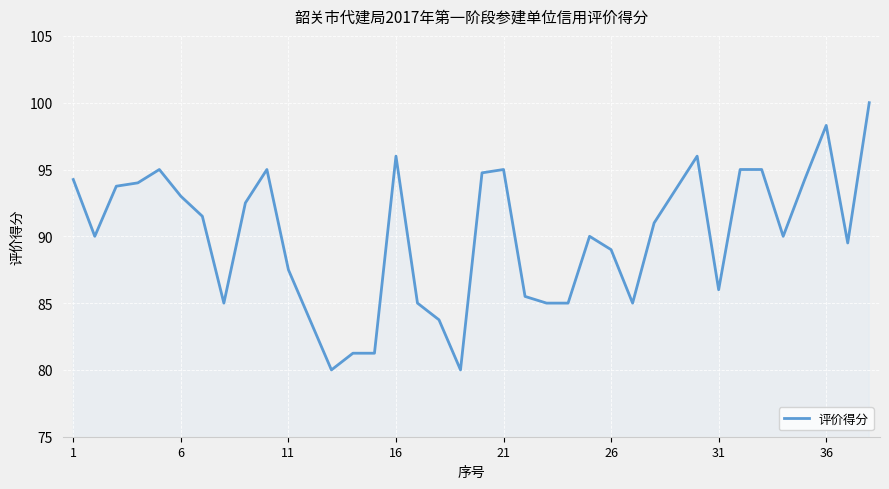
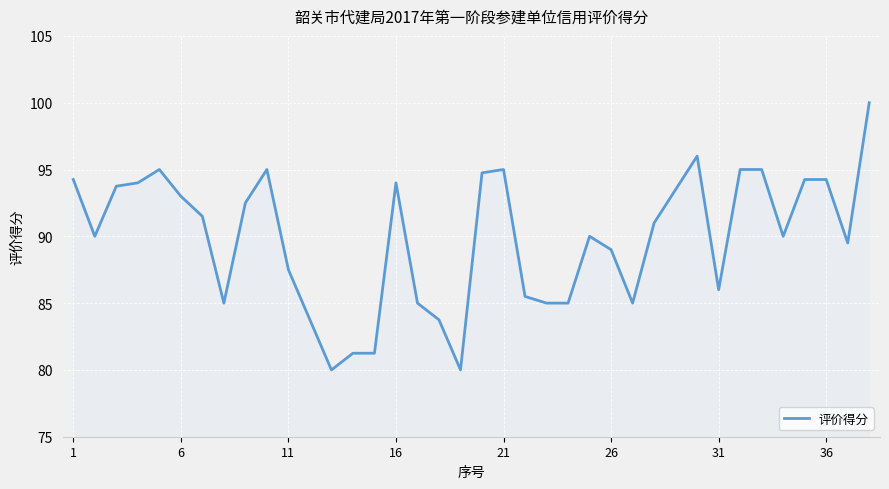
  {
    "1": 94.3,
    "6": 93.0,
    "11": 87.5,
-   "16": 96,
+   "16": 94,
    "21": 95.0,
    "26": 89.0,
    "31": 86.0,
-   "36": 98.3
+   "36": 94.3
  }
